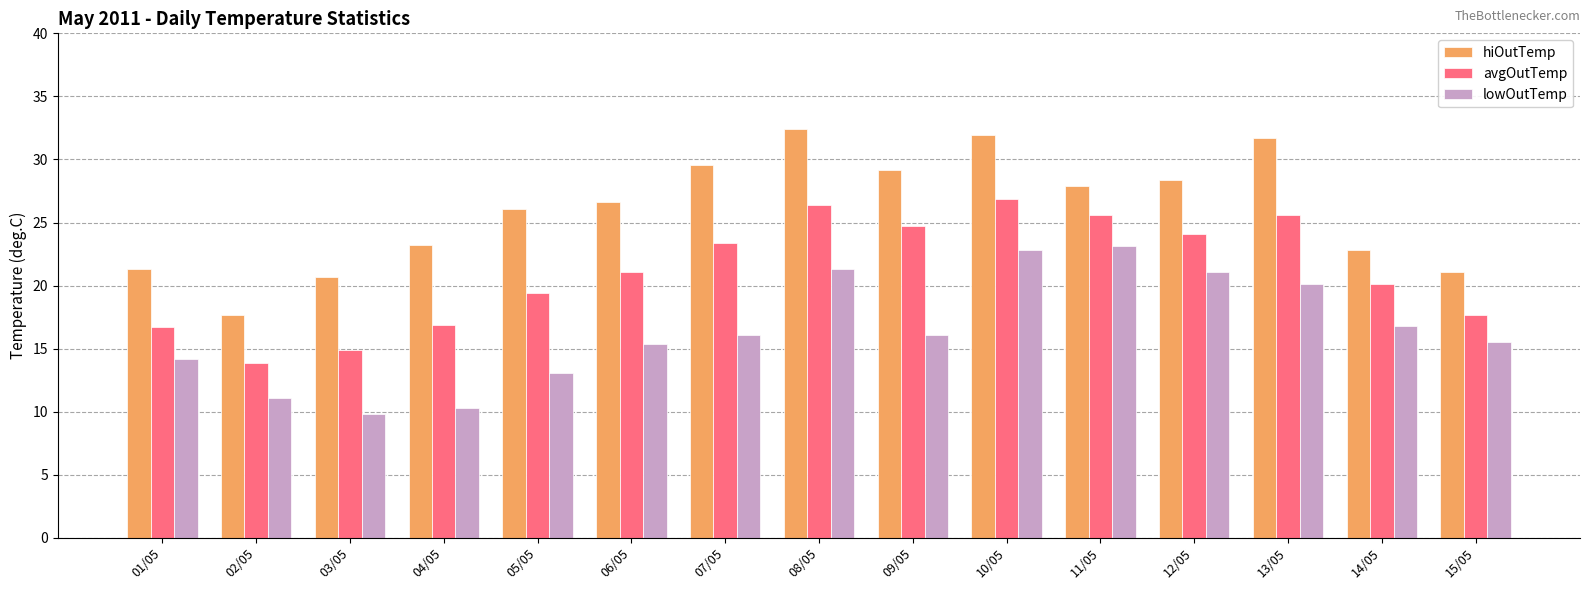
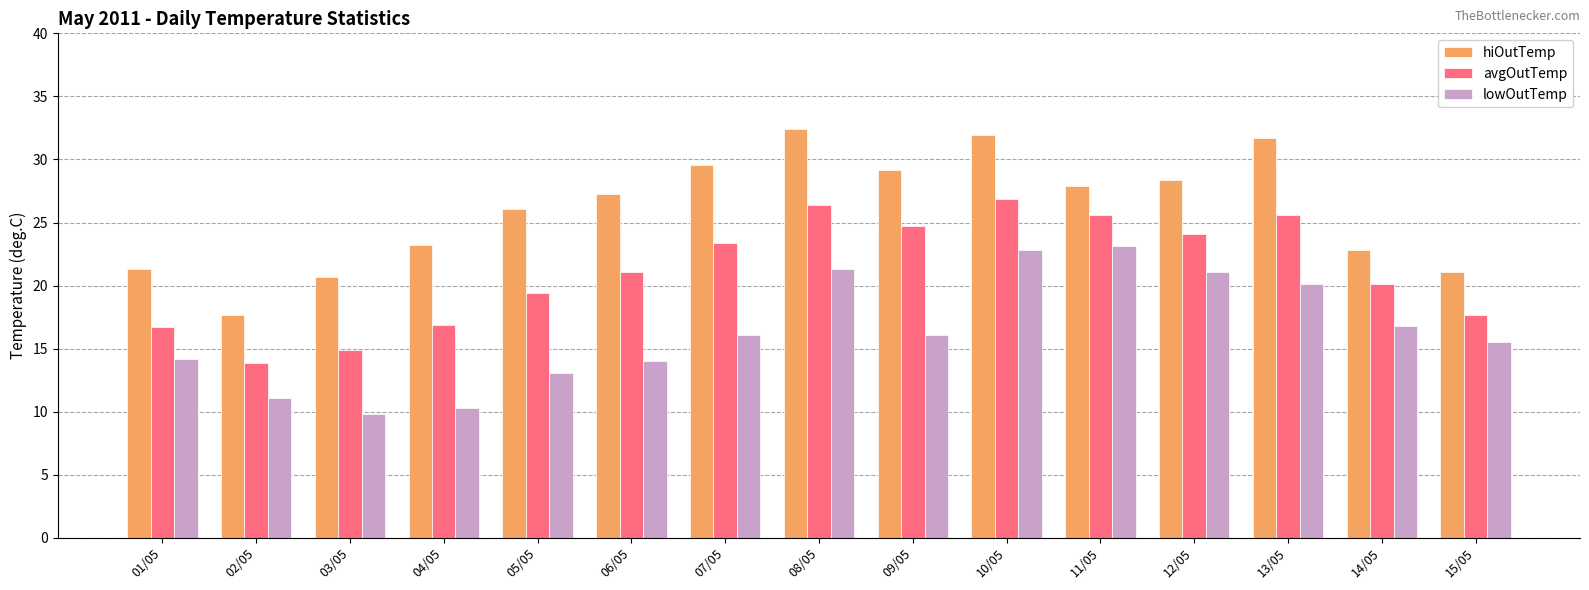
  {
    "hiOutTemp": {
      "01/05": 21.3,
      "02/05": 17.7,
      "03/05": 20.7,
      "04/05": 23.2,
      "05/05": 26.1,
-     "06/05": 26.6,
+     "06/05": 27.3,
      "07/05": 29.6,
      "08/05": 32.4,
      "09/05": 29.2,
      "10/05": 31.9,
      "11/05": 27.9,
      "12/05": 28.4,
      "13/05": 31.7,
      "14/05": 22.8,
      "15/05": 21.1
    },
    "avgOutTemp": {
      "01/05": 16.7,
      "02/05": 13.9,
      "03/05": 14.9,
      "04/05": 16.9,
      "05/05": 19.4,
      "06/05": 21.1,
      "07/05": 23.4,
      "08/05": 26.4,
      "09/05": 24.7,
      "10/05": 26.9,
      "11/05": 25.6,
      "12/05": 24.1,
      "13/05": 25.6,
      "14/05": 20.1,
      "15/05": 17.7
    },
    "lowOutTemp": {
      "01/05": 14.2,
      "02/05": 11.1,
      "03/05": 9.8,
      "04/05": 10.3,
      "05/05": 13.1,
-     "06/05": 15.4,
+     "06/05": 14.0,
      "07/05": 16.1,
      "08/05": 21.3,
      "09/05": 16.1,
      "10/05": 22.8,
      "11/05": 23.1,
      "12/05": 21.1,
      "13/05": 20.1,
      "14/05": 16.8,
      "15/05": 15.5
    }
  }
